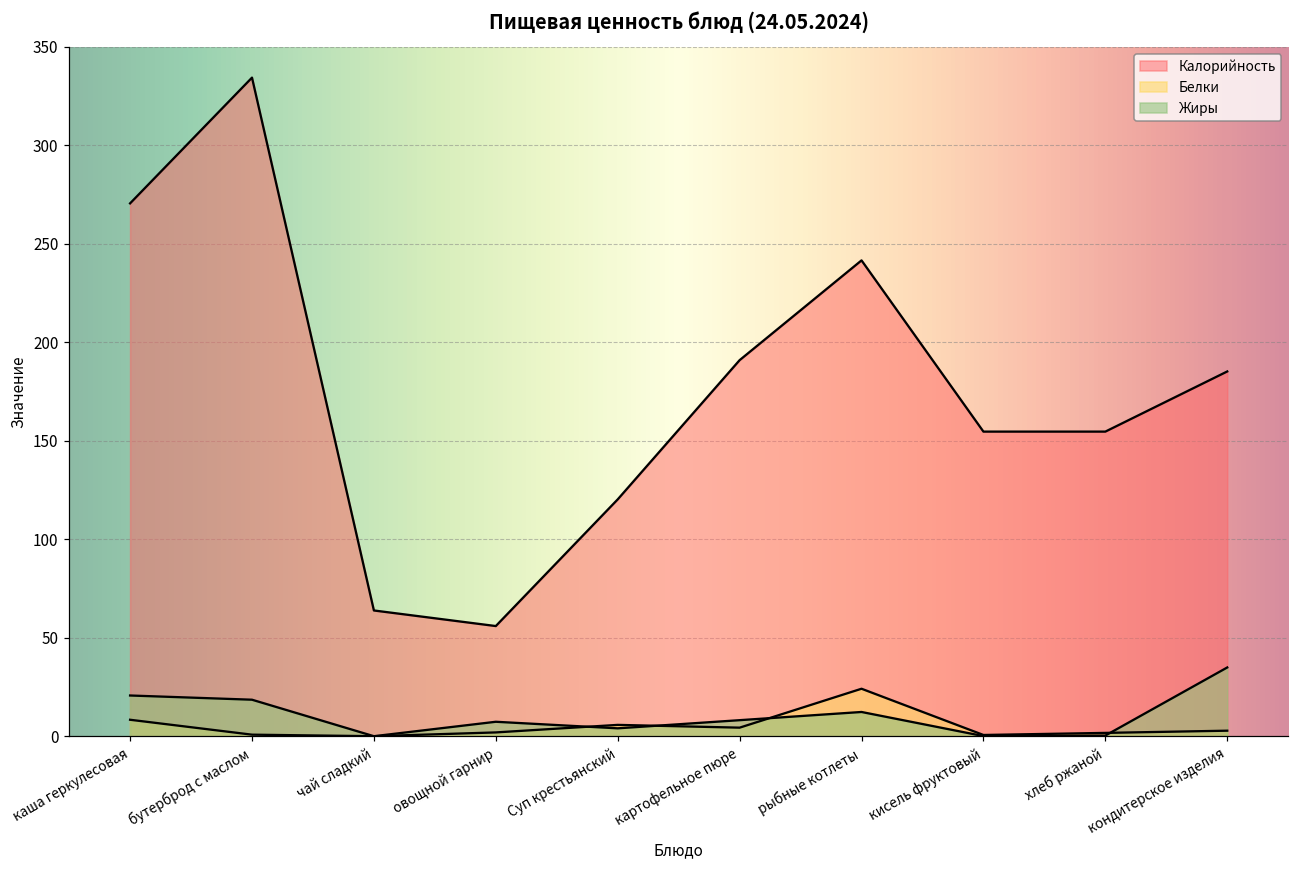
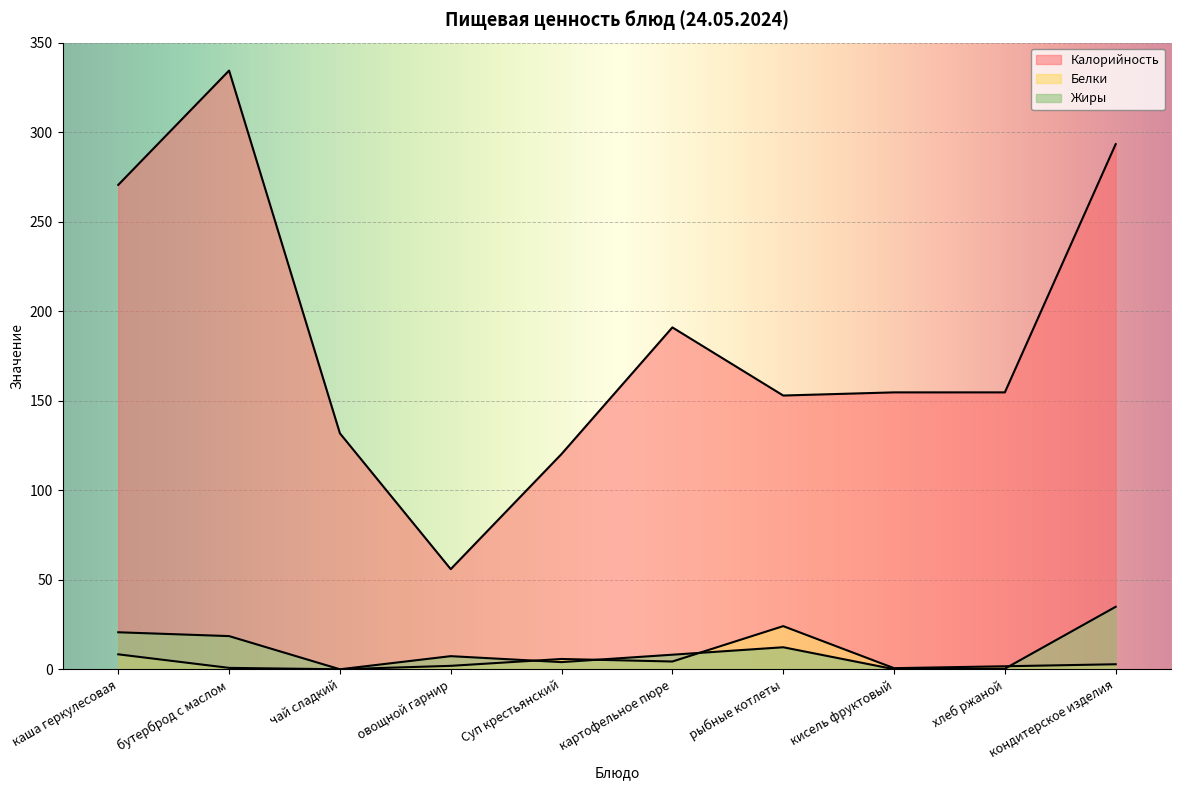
  {
    "Калорийность": {
      "каша геркулесовая": 271,
      "бутерброд с маслом": 334,
-     "чай сладкий": 64,
+     "чай сладкий": 132,
      "овощной гарнир": 56,
      "Суп крестьянский": 120,
      "картофельное пюре": 191,
-     "рыбные котлеты": 242,
+     "рыбные котлеты": 153,
      "кисель фруктовый": 155,
      "хлеб ржаной": 155,
-     "кондитерское изделия": 185
+     "кондитерское изделия": 293
    },
    "Белки": {
      "каша геркулесовая": 8,
      "бутерброд с маслом": 1,
      "овощной гарнир": 2,
      "Суп крестьянский": 6,
      "картофельное пюре": 4,
      "рыбные котлеты": 24,
      "кондитерское изделия": 3
    },
    "Жиры": {
      "каша геркулесовая": 21,
      "бутерброд с маслом": 19,
      "овощной гарнир": 7,
      "Суп крестьянский": 4,
      "картофельное пюре": 8,
      "рыбные котлеты": 12,
      "кондитерское изделия": 35
    }
  }
